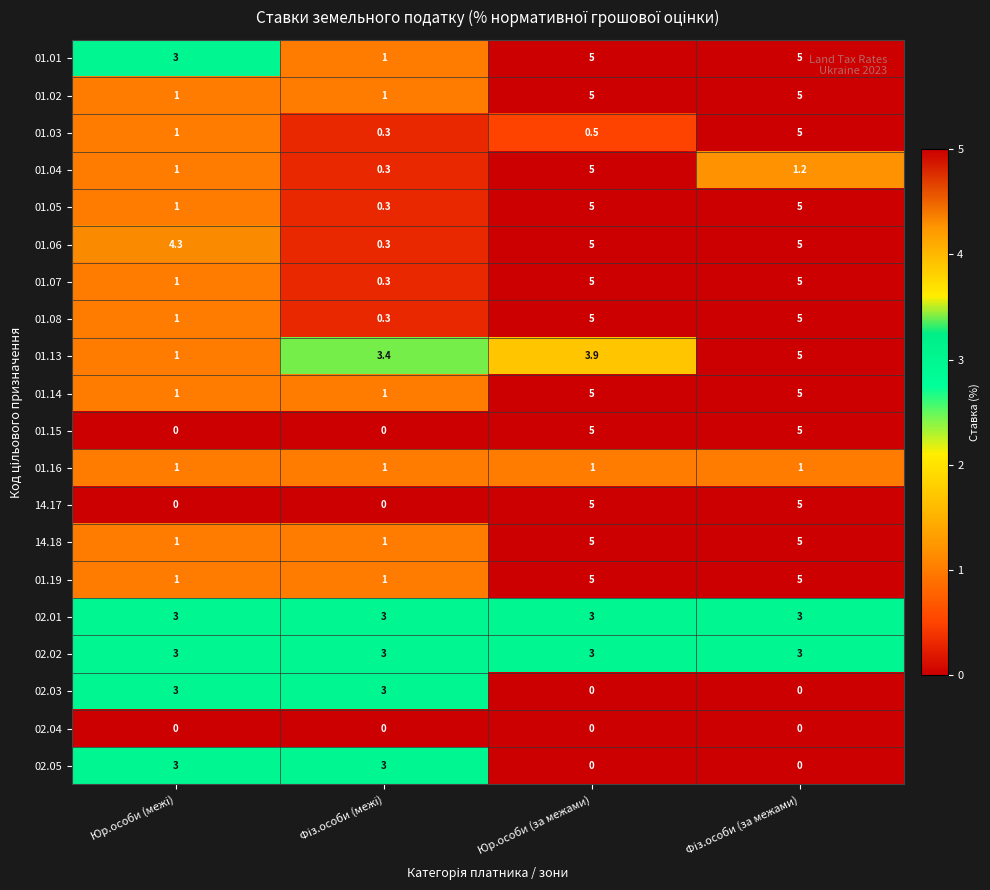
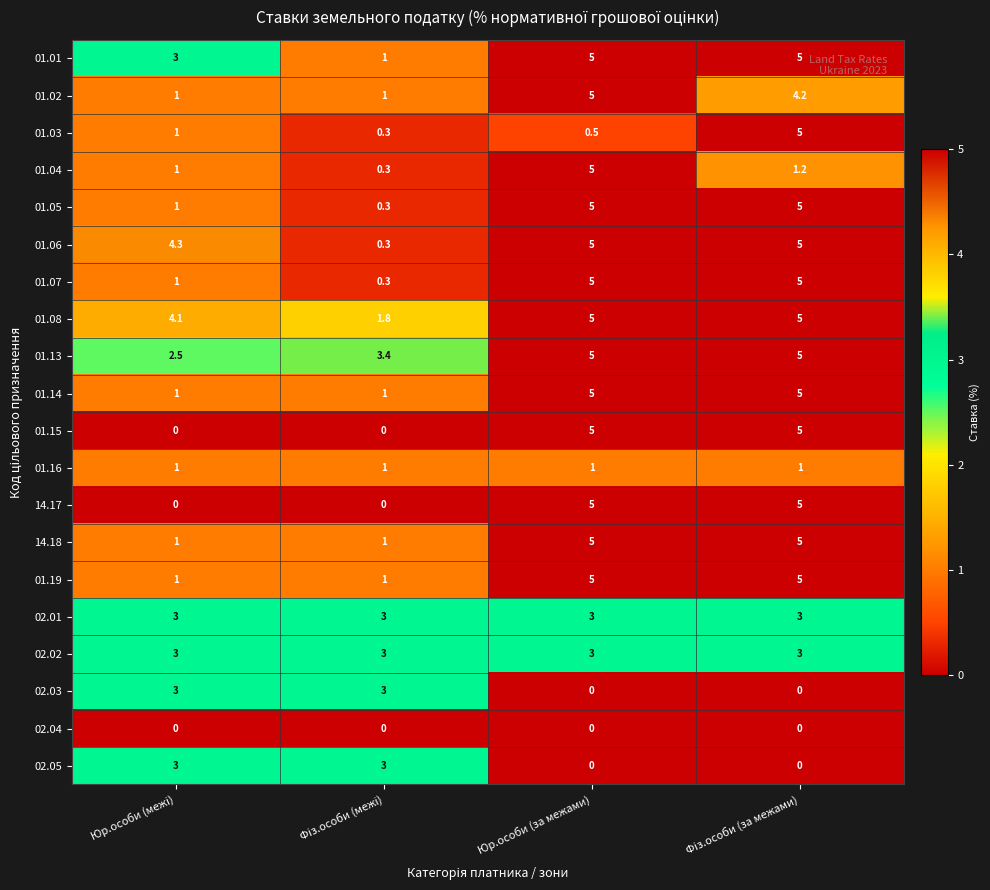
  {
    "01.01": {
      "Юр.особи (межі)": 3,
      "Фіз.особи (межі)": 1,
      "Юр.особи (за межами)": 5
    },
    "01.02": {
      "Юр.особи (межі)": 1,
      "Фіз.особи (межі)": 1,
      "Юр.особи (за межами)": 5,
-     "Фіз.особи (за межами)": 5
+     "Фіз.особи (за межами)": 4.2
    },
    "01.03": {
      "Юр.особи (межі)": 1,
      "Фіз.особи (межі)": 0.3,
      "Юр.особи (за межами)": 0.5,
      "Фіз.особи (за межами)": 5
    },
    "01.04": {
      "Юр.особи (межі)": 1,
      "Фіз.особи (межі)": 0.3,
      "Юр.особи (за межами)": 5,
      "Фіз.особи (за межами)": 1.2
    },
    "01.05": {
      "Юр.особи (межі)": 1,
      "Фіз.особи (межі)": 0.3,
      "Юр.особи (за межами)": 5,
      "Фіз.особи (за межами)": 5
    },
    "01.06": {
      "Юр.особи (межі)": 4.3,
      "Фіз.особи (межі)": 0.3,
      "Юр.особи (за межами)": 5,
      "Фіз.особи (за межами)": 5
    },
    "01.07": {
      "Юр.особи (межі)": 1,
      "Фіз.особи (межі)": 0.3,
      "Юр.особи (за межами)": 5,
      "Фіз.особи (за межами)": 5
    },
    "01.08": {
-     "Юр.особи (межі)": 1,
-     "Фіз.особи (межі)": 0.3,
+     "Юр.особи (межі)": 4.1,
+     "Фіз.особи (межі)": 1.8,
      "Юр.особи (за межами)": 5,
      "Фіз.особи (за межами)": 5
    },
    "01.13": {
-     "Юр.особи (межі)": 1,
+     "Юр.особи (межі)": 2.5,
      "Фіз.особи (межі)": 3.4,
-     "Юр.особи (за межами)": 3.9,
+     "Юр.особи (за межами)": 5,
      "Фіз.особи (за межами)": 5
    },
    "01.14": {
      "Юр.особи (межі)": 1,
      "Фіз.особи (межі)": 1,
      "Юр.особи (за межами)": 5,
      "Фіз.особи (за межами)": 5
    },
    "01.15": {
      "Юр.особи (межі)": 0,
      "Фіз.особи (межі)": 0,
      "Юр.особи (за межами)": 5,
      "Фіз.особи (за межами)": 5
    },
    "01.16": {
      "Юр.особи (межі)": 1,
      "Фіз.особи (межі)": 1,
      "Юр.особи (за межами)": 1,
      "Фіз.особи (за межами)": 1
    },
    "14.17": {
      "Юр.особи (межі)": 0,
      "Фіз.особи (межі)": 0,
      "Юр.особи (за межами)": 5,
      "Фіз.особи (за межами)": 5
    },
    "14.18": {
      "Юр.особи (межі)": 1,
      "Фіз.особи (межі)": 1,
      "Юр.особи (за межами)": 5,
      "Фіз.особи (за межами)": 5
    },
    "01.19": {
      "Юр.особи (межі)": 1,
      "Фіз.особи (межі)": 1,
      "Юр.особи (за межами)": 5,
      "Фіз.особи (за межами)": 5
    },
    "02.01": {
      "Юр.особи (межі)": 3,
      "Фіз.особи (межі)": 3,
      "Юр.особи (за межами)": 3,
      "Фіз.особи (за межами)": 3
    },
    "02.02": {
      "Юр.особи (межі)": 3,
      "Фіз.особи (межі)": 3,
      "Юр.особи (за межами)": 3,
      "Фіз.особи (за межами)": 3
    },
    "02.03": {
      "Юр.особи (межі)": 3,
      "Фіз.особи (межі)": 3,
      "Юр.особи (за межами)": 0,
      "Фіз.особи (за межами)": 0
    },
    "02.04": {
      "Юр.особи (межі)": 0,
      "Фіз.особи (межі)": 0,
      "Юр.особи (за межами)": 0,
      "Фіз.особи (за межами)": 0
    },
    "02.05": {
      "Юр.особи (межі)": 3,
      "Фіз.особи (межі)": 3,
      "Юр.особи (за межами)": 0,
      "Фіз.особи (за межами)": 0
    }
  }
